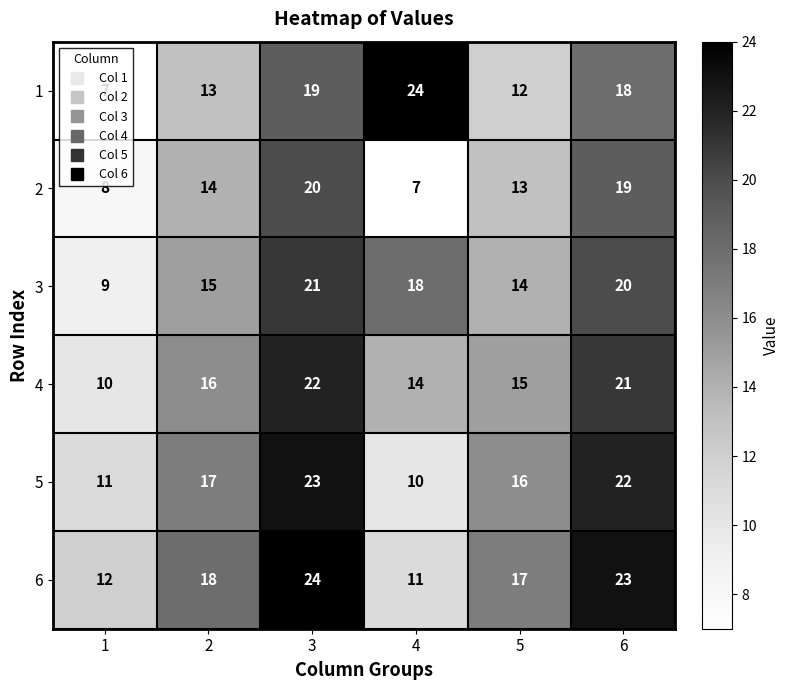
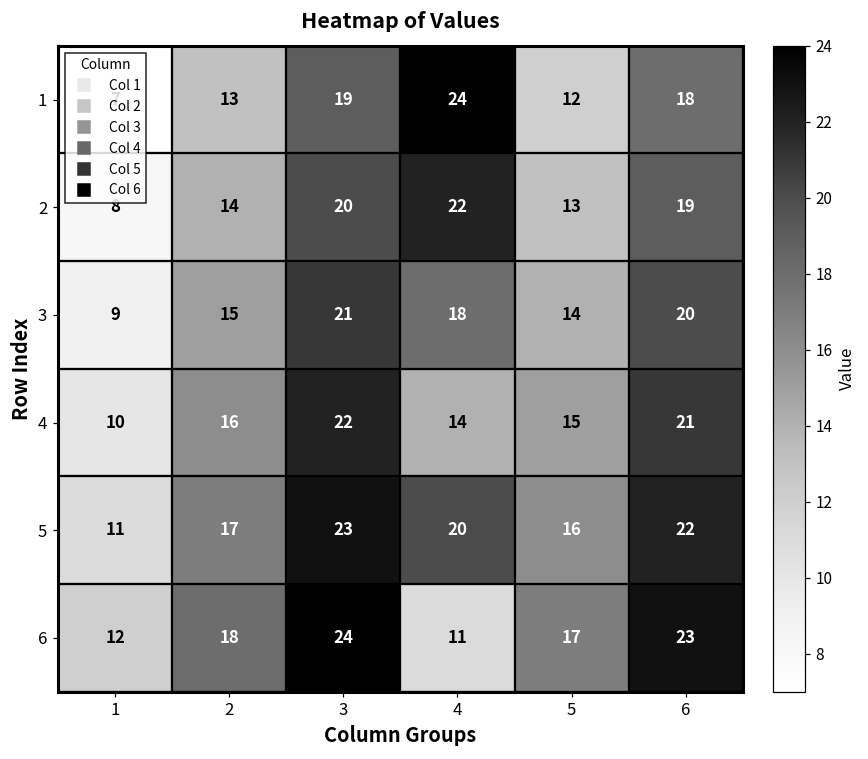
  {
    "1": {
      "2": 13,
      "3": 19,
      "4": 24,
      "5": 12,
      "6": 18
    },
    "2": {
      "2": 14,
      "3": 20,
-     "4": 7,
+     "4": 22,
      "5": 13,
      "6": 19
    },
    "3": {
      "1": 9,
      "2": 15,
      "3": 21,
      "4": 18,
      "5": 14,
      "6": 20
    },
    "4": {
      "1": 10,
      "2": 16,
      "3": 22,
      "4": 14,
      "5": 15,
      "6": 21
    },
    "5": {
      "1": 11,
      "2": 17,
      "3": 23,
-     "4": 10,
+     "4": 20,
      "5": 16,
      "6": 22
    },
    "6": {
      "1": 12,
      "2": 18,
      "3": 24,
      "4": 11,
      "5": 17,
      "6": 23
    }
  }
